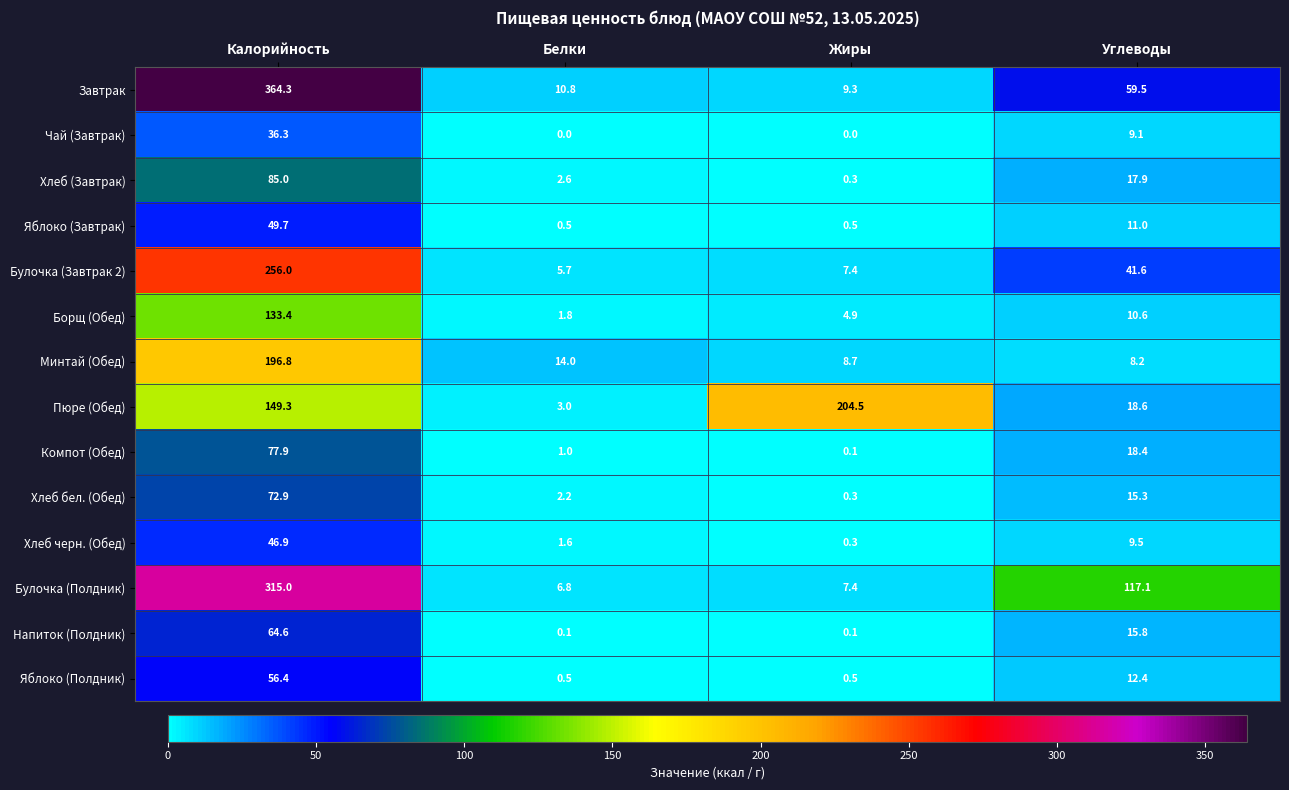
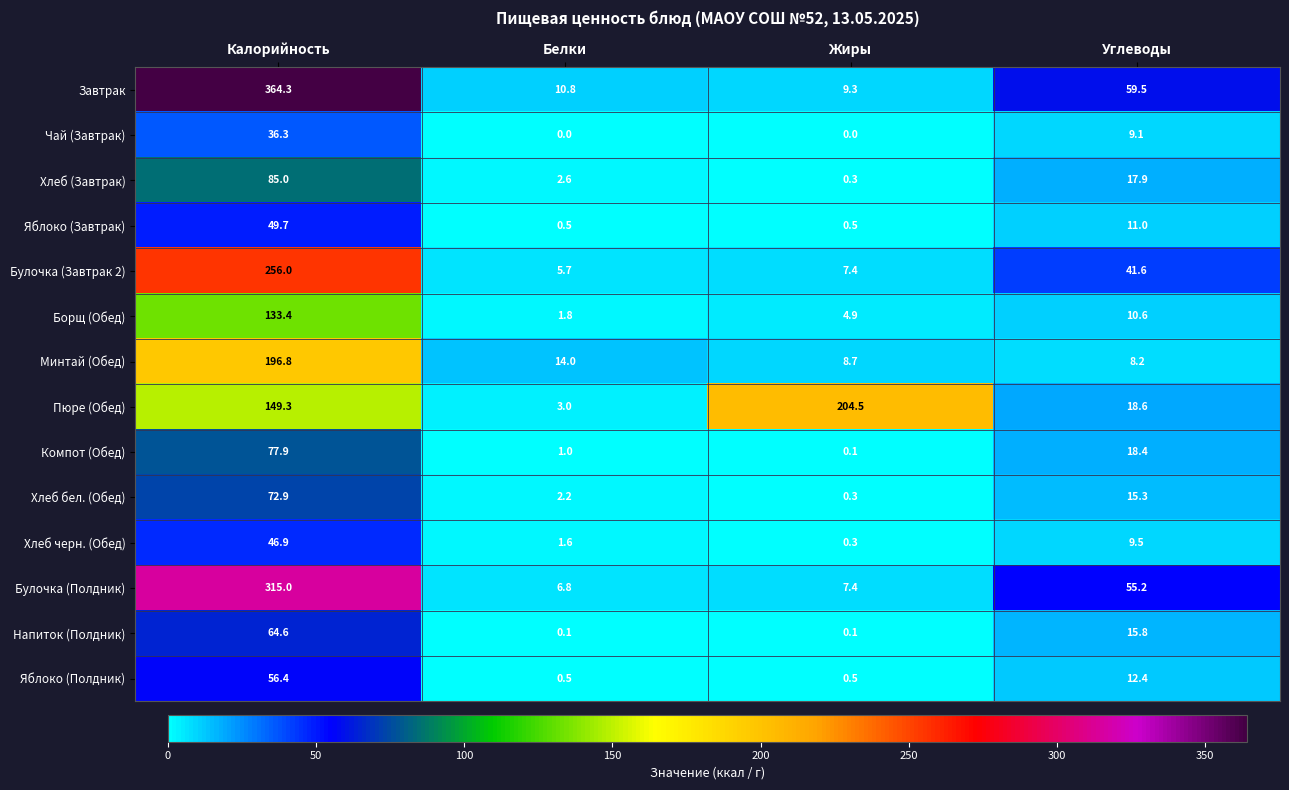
  {
    "Завтрак": {
      "Калорийность": 364.3,
      "Белки": 10.8,
      "Жиры": 9.3,
      "Углеводы": 59.5
    },
    "Чай (Завтрак)": {
      "Калорийность": 36.3,
      "Белки": 0.0,
      "Жиры": 0.0,
      "Углеводы": 9.1
    },
    "Хлеб (Завтрак)": {
      "Калорийность": 85.0,
      "Белки": 2.6,
      "Жиры": 0.3,
      "Углеводы": 17.9
    },
    "Яблоко (Завтрак)": {
      "Калорийность": 49.7,
      "Белки": 0.5,
      "Жиры": 0.5,
      "Углеводы": 11.0
    },
    "Булочка (Завтрак 2)": {
      "Калорийность": 256.0,
      "Белки": 5.7,
      "Жиры": 7.4,
      "Углеводы": 41.6
    },
    "Борщ (Обед)": {
      "Калорийность": 133.4,
      "Белки": 1.8,
      "Жиры": 4.9,
      "Углеводы": 10.6
    },
    "Минтай (Обед)": {
      "Калорийность": 196.8,
      "Белки": 14.0,
      "Жиры": 8.7,
      "Углеводы": 8.2
    },
    "Пюре (Обед)": {
      "Калорийность": 149.3,
      "Белки": 3.0,
      "Жиры": 204.5,
      "Углеводы": 18.6
    },
    "Компот (Обед)": {
      "Калорийность": 77.9,
      "Белки": 1.0,
      "Жиры": 0.1,
      "Углеводы": 18.4
    },
    "Хлеб бел. (Обед)": {
      "Калорийность": 72.9,
      "Белки": 2.2,
      "Жиры": 0.3,
      "Углеводы": 15.3
    },
    "Хлеб черн. (Обед)": {
      "Калорийность": 46.9,
      "Белки": 1.6,
      "Жиры": 0.3,
      "Углеводы": 9.5
    },
    "Булочка (Полдник)": {
      "Калорийность": 315.0,
      "Белки": 6.8,
      "Жиры": 7.4,
-     "Углеводы": 117.1
+     "Углеводы": 55.2
    },
    "Напиток (Полдник)": {
      "Калорийность": 64.6,
      "Белки": 0.1,
      "Жиры": 0.1,
      "Углеводы": 15.8
    },
    "Яблоко (Полдник)": {
      "Калорийность": 56.4,
      "Белки": 0.5,
      "Жиры": 0.5,
      "Углеводы": 12.4
    }
  }
